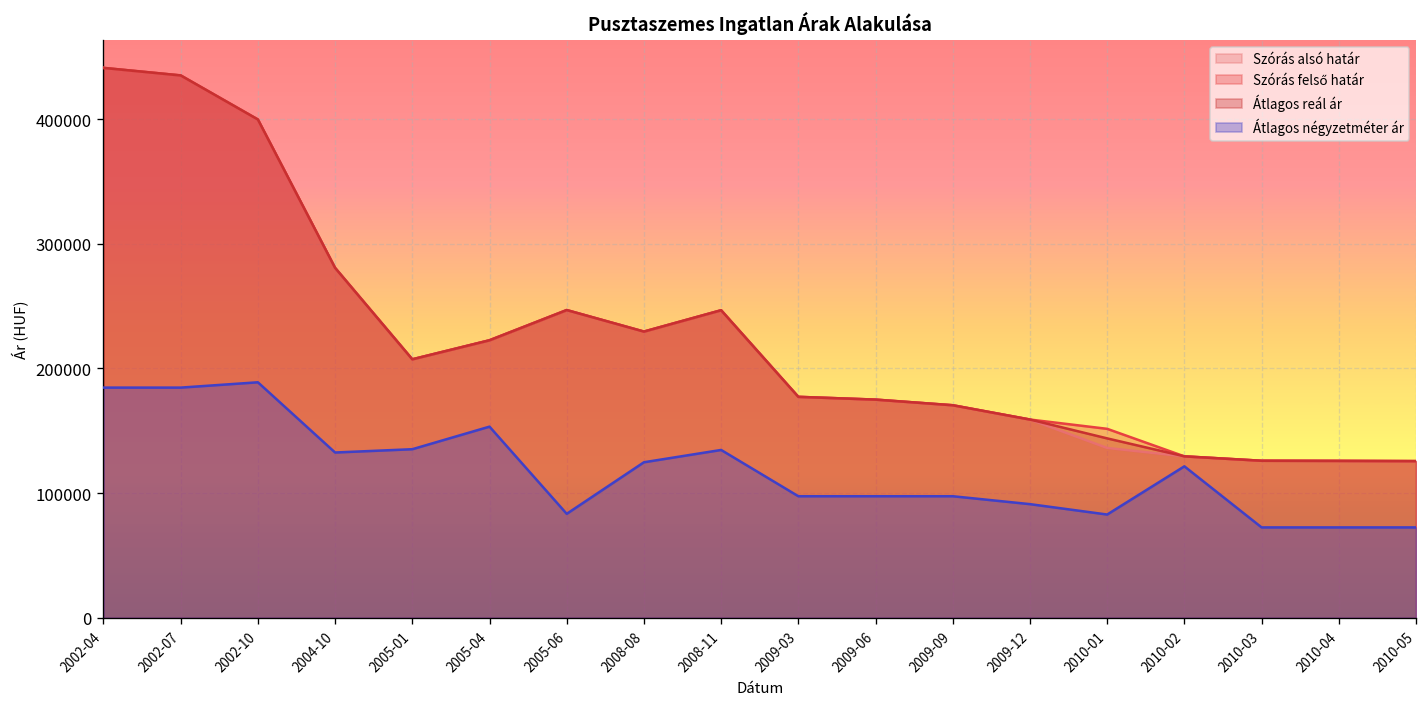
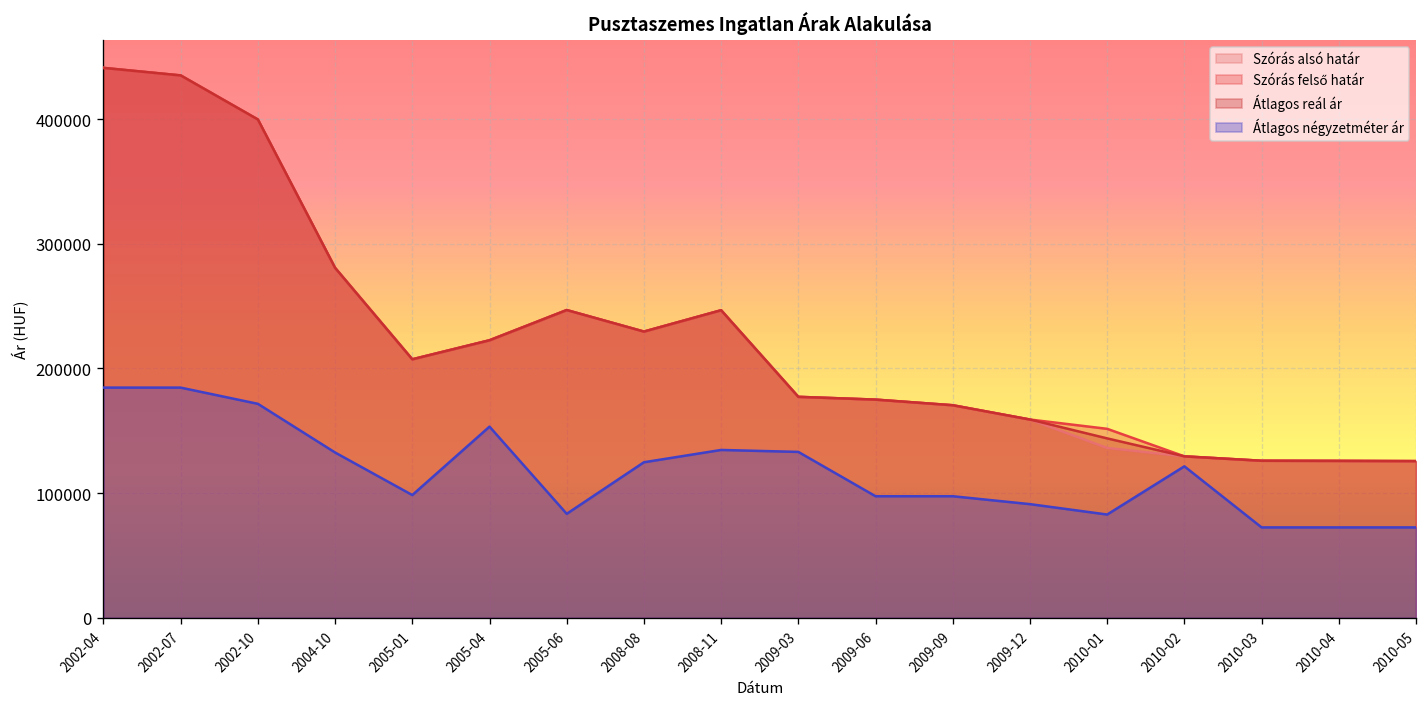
  {
    "Átlagos négyzetméter ár": {
      "2002-04": 185000,
      "2002-07": 185000,
-     "2002-10": 189000,
+     "2002-10": 172000,
      "2004-10": 133000,
-     "2005-01": 135000,
+     "2005-01": 98000,
      "2005-04": 153000,
      "2005-06": 83000,
      "2008-08": 125000,
      "2008-11": 135000,
-     "2009-03": 98000,
+     "2009-03": 133000,
      "2009-06": 98000,
      "2009-09": 98000,
      "2009-12": 91000,
      "2010-01": 83000,
      "2010-02": 121000,
      "2010-03": 73000,
      "2010-04": 73000,
      "2010-05": 73000
    }
  }
